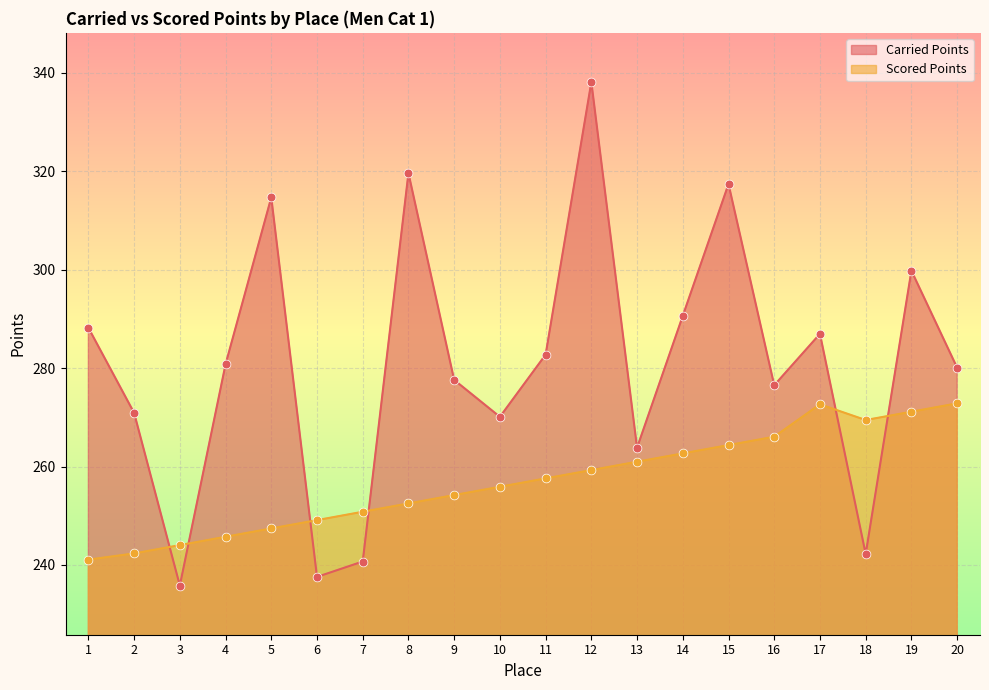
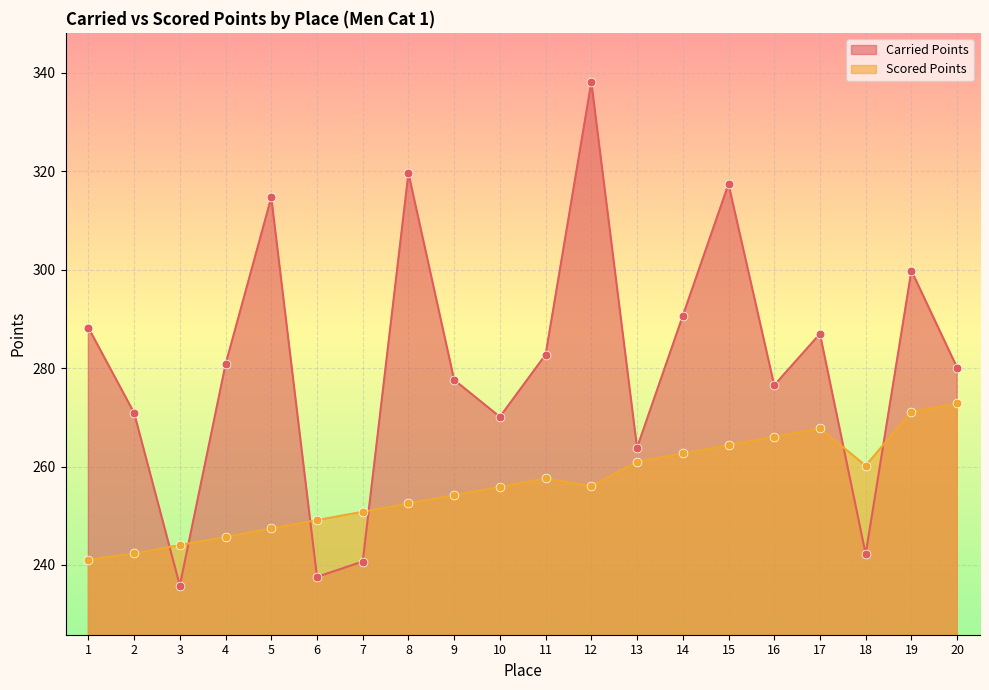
  {
    "Carried Points": {
      "1": 288,
      "2": 271,
      "3": 236,
      "4": 281,
      "5": 315,
      "6": 238,
      "7": 241,
      "8": 320,
      "9": 278,
      "10": 270,
      "11": 283,
      "12": 338,
      "13": 264,
      "14": 291,
      "15": 317,
      "16": 277,
      "17": 287,
      "18": 242,
      "19": 300,
      "20": 280
    },
    "Scored Points": {
      "1": 241,
      "2": 242,
      "3": 244,
      "4": 246,
      "5": 247,
      "6": 249,
      "7": 251,
      "8": 253,
      "9": 254,
      "10": 256,
      "11": 258,
-     "12": 259,
+     "12": 256,
      "13": 261,
      "14": 263,
      "15": 264,
      "16": 266,
-     "17": 273,
-     "18": 269,
+     "17": 268,
+     "18": 260,
      "19": 271,
      "20": 273
    }
  }
